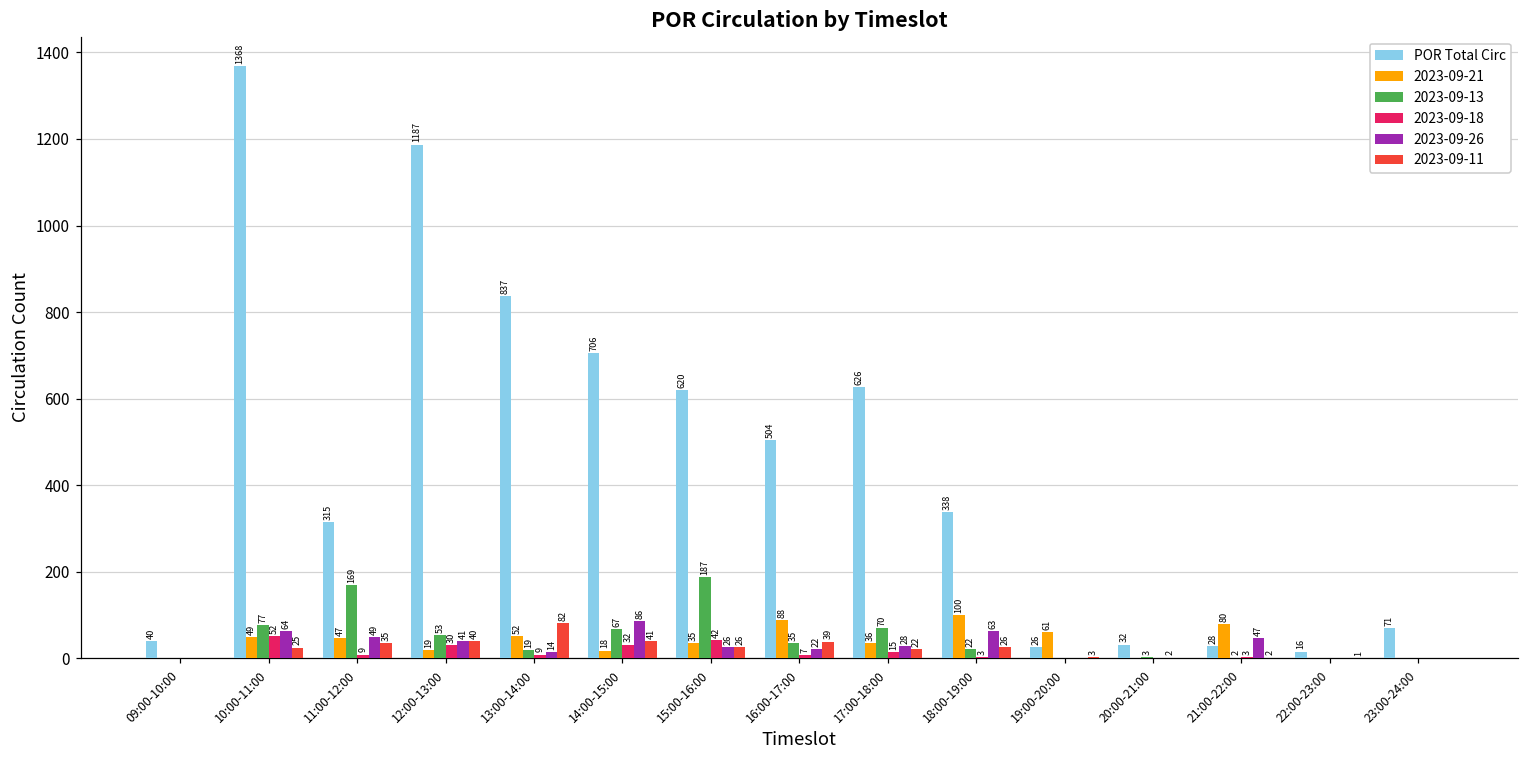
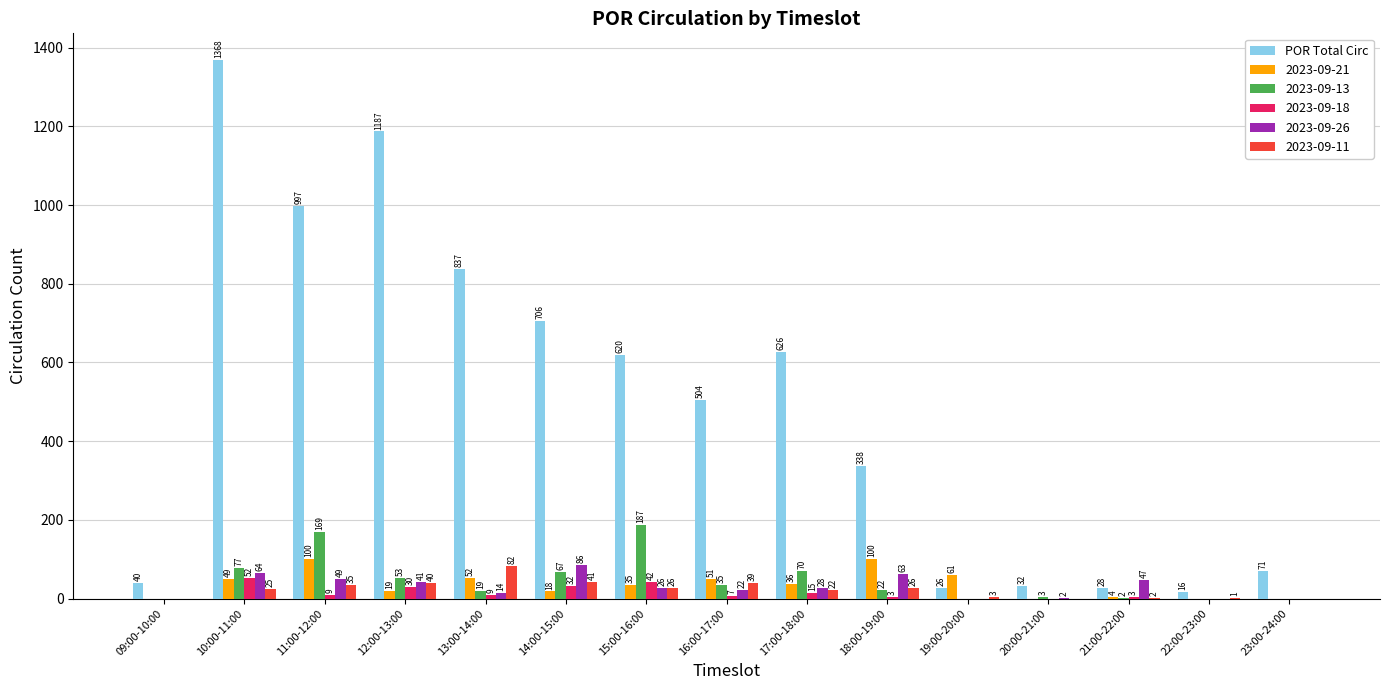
  {
    "POR Total Circ": {
      "09:00-10:00": 40,
      "10:00-11:00": 1368,
-     "11:00-12:00": 315,
+     "11:00-12:00": 997,
      "12:00-13:00": 1187,
      "13:00-14:00": 837,
      "14:00-15:00": 706,
      "15:00-16:00": 620,
      "16:00-17:00": 504,
      "17:00-18:00": 626,
      "18:00-19:00": 338,
      "19:00-20:00": 26,
      "20:00-21:00": 32,
      "21:00-22:00": 28,
      "22:00-23:00": 16,
      "23:00-24:00": 71
    },
    "2023-09-21": {
      "10:00-11:00": 49,
-     "11:00-12:00": 47,
+     "11:00-12:00": 100,
      "12:00-13:00": 19,
      "13:00-14:00": 52,
      "14:00-15:00": 18,
      "15:00-16:00": 35,
-     "16:00-17:00": 88,
+     "16:00-17:00": 51,
      "17:00-18:00": 36,
      "18:00-19:00": 100,
      "19:00-20:00": 61,
-     "21:00-22:00": 80
+     "21:00-22:00": 4
    },
    "2023-09-13": {
      "10:00-11:00": 77,
      "11:00-12:00": 169,
      "12:00-13:00": 53,
      "13:00-14:00": 19,
      "14:00-15:00": 67,
      "15:00-16:00": 187,
      "16:00-17:00": 35,
      "17:00-18:00": 70,
      "18:00-19:00": 22,
      "20:00-21:00": 3,
      "21:00-22:00": 2
    },
    "2023-09-26": {
      "10:00-11:00": 64,
      "11:00-12:00": 49,
      "12:00-13:00": 41,
      "13:00-14:00": 14,
      "14:00-15:00": 86,
      "15:00-16:00": 26,
      "16:00-17:00": 22,
      "17:00-18:00": 28,
      "18:00-19:00": 63,
      "20:00-21:00": 2,
      "21:00-22:00": 47
    }
  }
